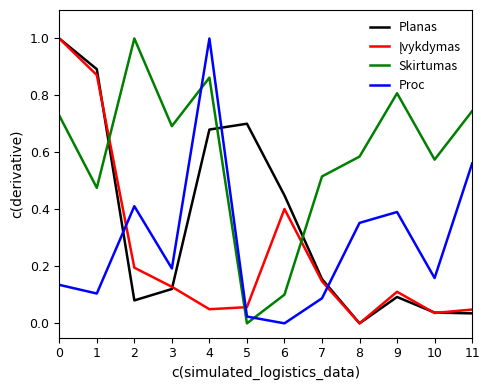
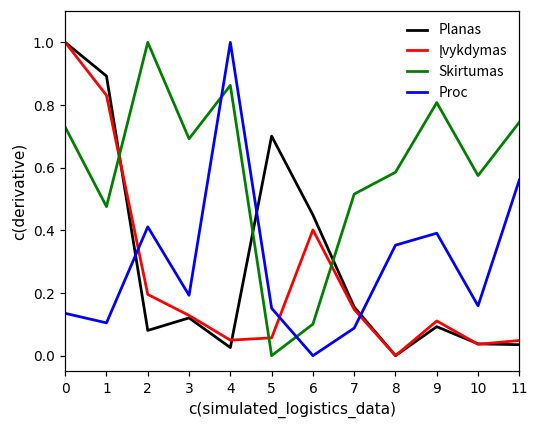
  {
    "Planas": {
      "1": 0.89,
      "2": 0.08,
-     "4": 0.68,
+     "4": 0.03,
      "5": 0.70,
      "6": 0.45,
      "9": 0.09,
      "11": 0.04
    },
    "Įvykdymas": {
-     "1": 0.87,
+     "1": 0.83,
      "2": 0.20,
      "4": 0.05,
      "5": 0.06,
      "6": 0.40,
      "9": 0.11,
      "11": 0.05
    },
    "Skirtumas": {
      "0": 0.73,
      "1": 0.48,
      "2": 1.00,
      "3": 0.69,
      "4": 0.86,
      "5": 0.00,
      "6": 0.10,
      "7": 0.52,
      "8": 0.59,
      "9": 0.81,
      "10": 0.57,
      "11": 0.75
    },
    "Proc": {
      "0": 0.14,
      "1": 0.10,
      "2": 0.41,
      "3": 0.19,
      "4": 1.00,
-     "5": 0.02,
+     "5": 0.15,
      "6": 0.00,
      "7": 0.09,
      "8": 0.35,
      "9": 0.39,
      "10": 0.16,
      "11": 0.56
    }
  }
